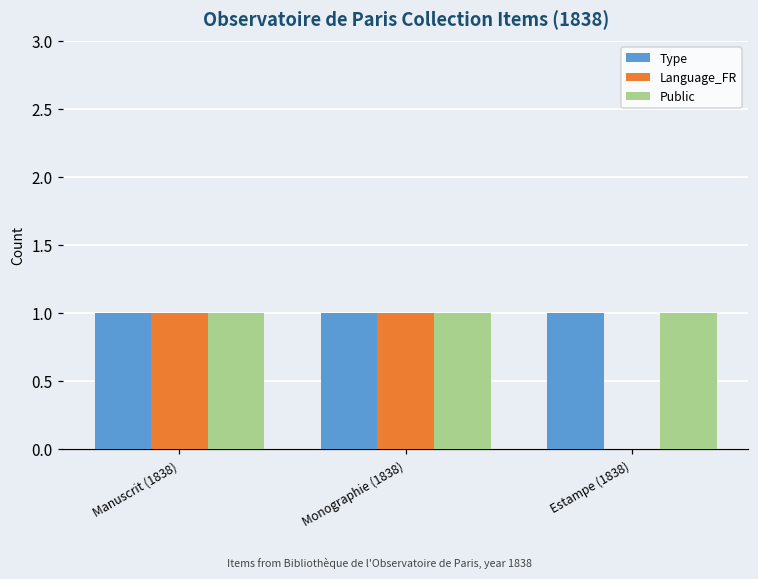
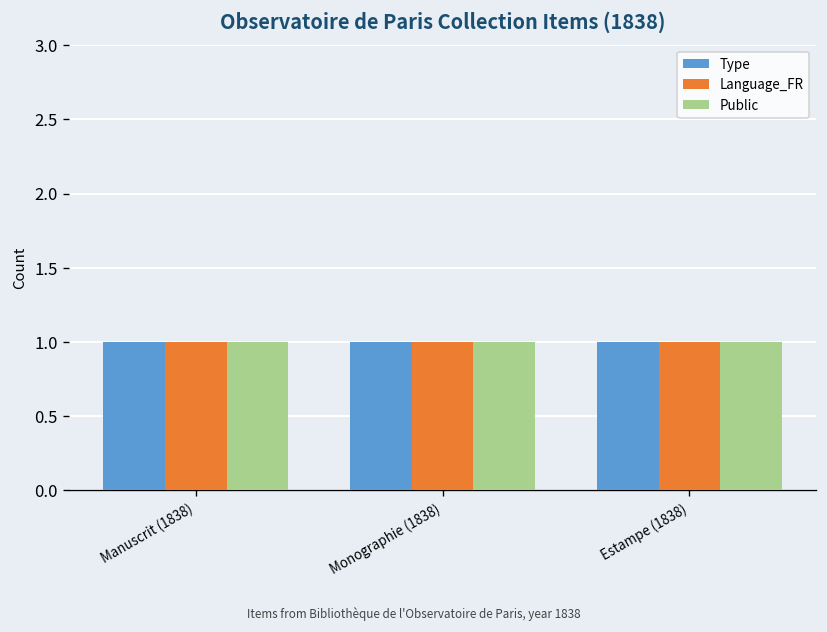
  {
    "Type": {
      "Manuscrit (1838)": 1,
      "Monographie (1838)": 1,
      "Estampe (1838)": 1
    },
    "Language_FR": {
      "Manuscrit (1838)": 1,
      "Monographie (1838)": 1,
-     "Estampe (1838)": 0
+     "Estampe (1838)": 1
    },
    "Public": {
      "Manuscrit (1838)": 1,
      "Monographie (1838)": 1,
      "Estampe (1838)": 1
    }
  }
